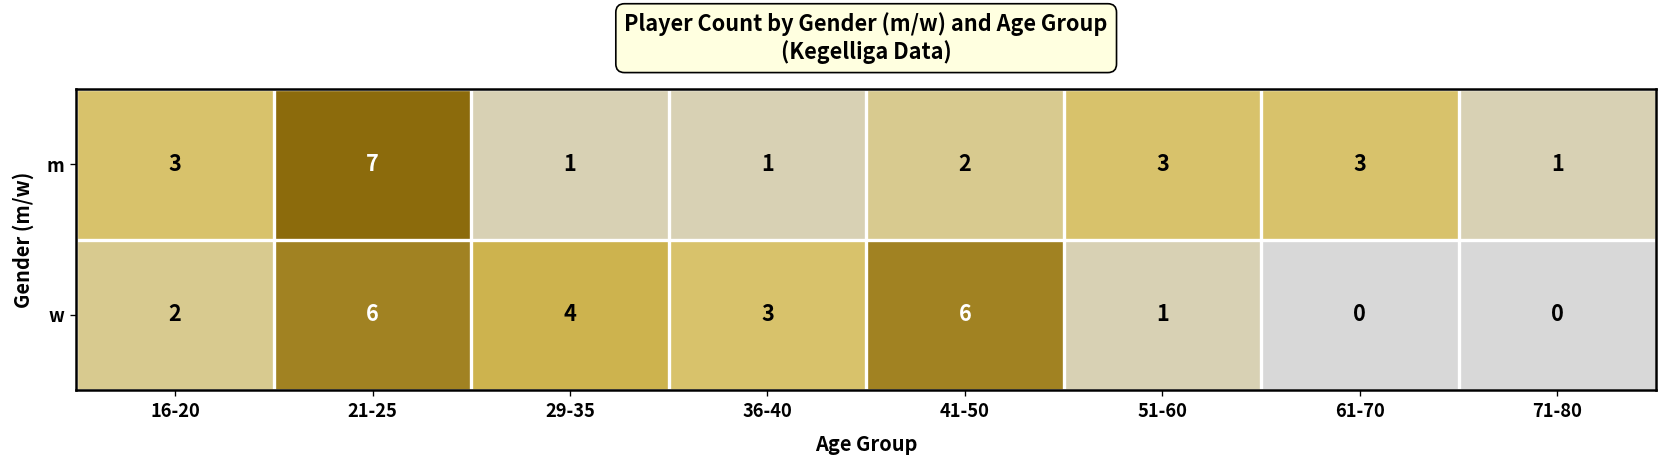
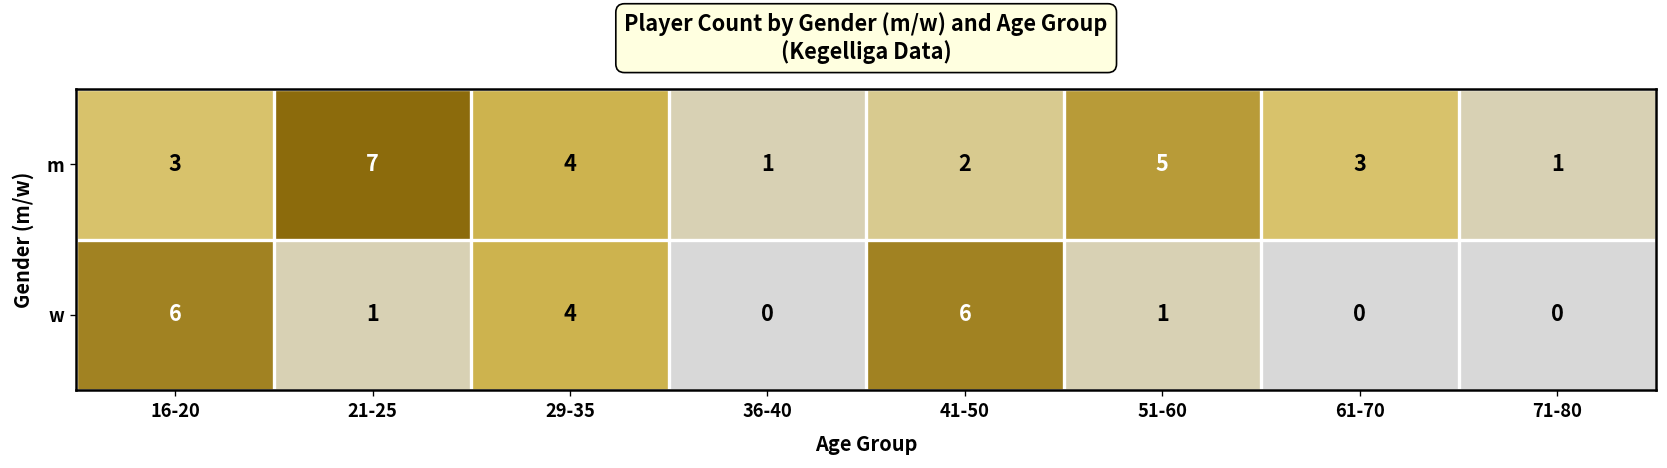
  {
    "m": {
      "16-20": 3,
      "21-25": 7,
-     "29-35": 1,
+     "29-35": 4,
      "36-40": 1,
      "41-50": 2,
-     "51-60": 3,
+     "51-60": 5,
      "61-70": 3,
      "71-80": 1
    },
    "w": {
-     "16-20": 2,
-     "21-25": 6,
+     "16-20": 6,
+     "21-25": 1,
      "29-35": 4,
-     "36-40": 3,
+     "36-40": 0,
      "41-50": 6,
      "51-60": 1,
      "61-70": 0,
      "71-80": 0
    }
  }
